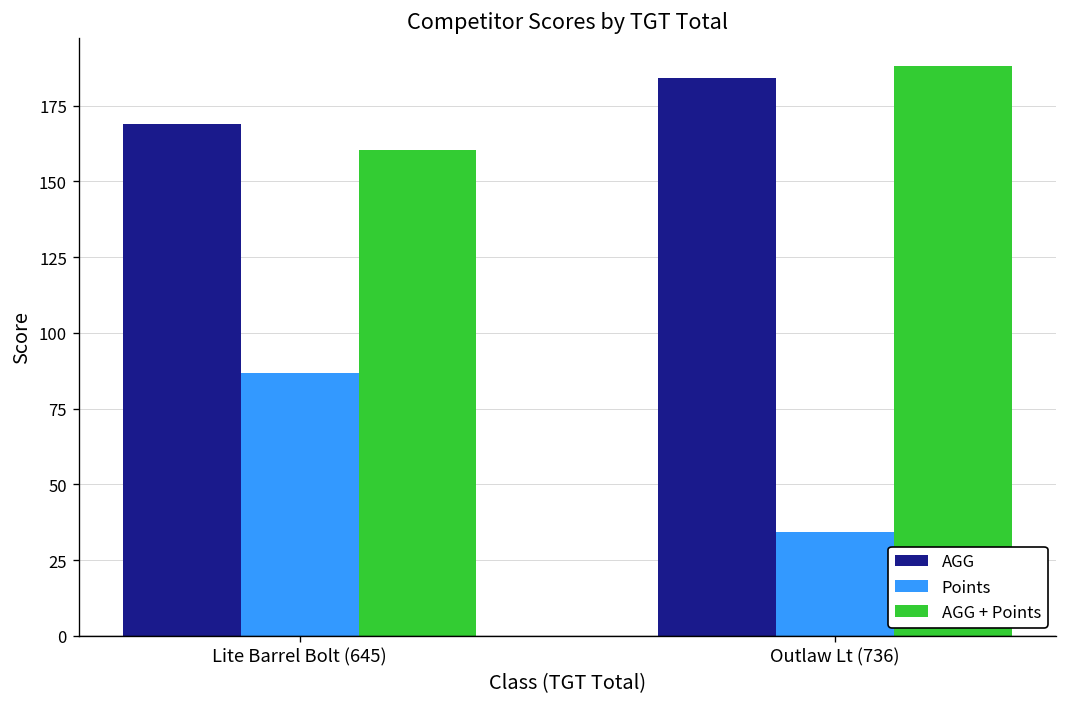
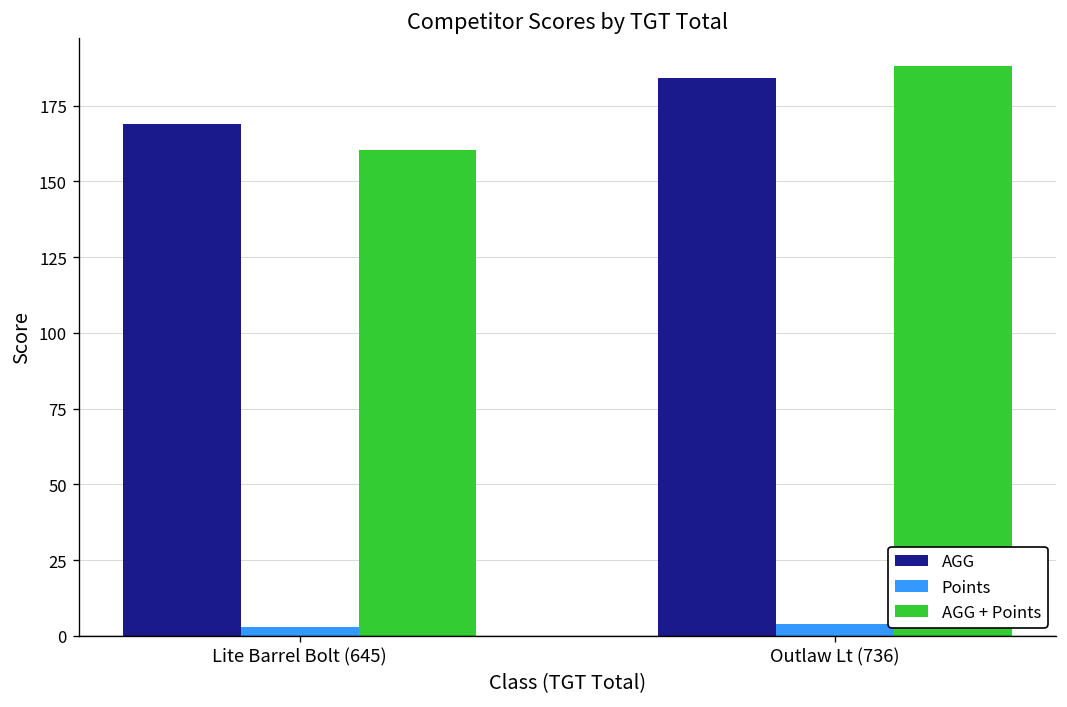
  {
    "AGG": {
      "Lite Barrel Bolt (645)": 169,
      "Outlaw Lt (736)": 184
    },
    "Points": {
-     "Lite Barrel Bolt (645)": 87,
-     "Outlaw Lt (736)": 34
+     "Lite Barrel Bolt (645)": 3,
+     "Outlaw Lt (736)": 4
    },
    "AGG + Points": {
      "Lite Barrel Bolt (645)": 160,
      "Outlaw Lt (736)": 188
    }
  }
